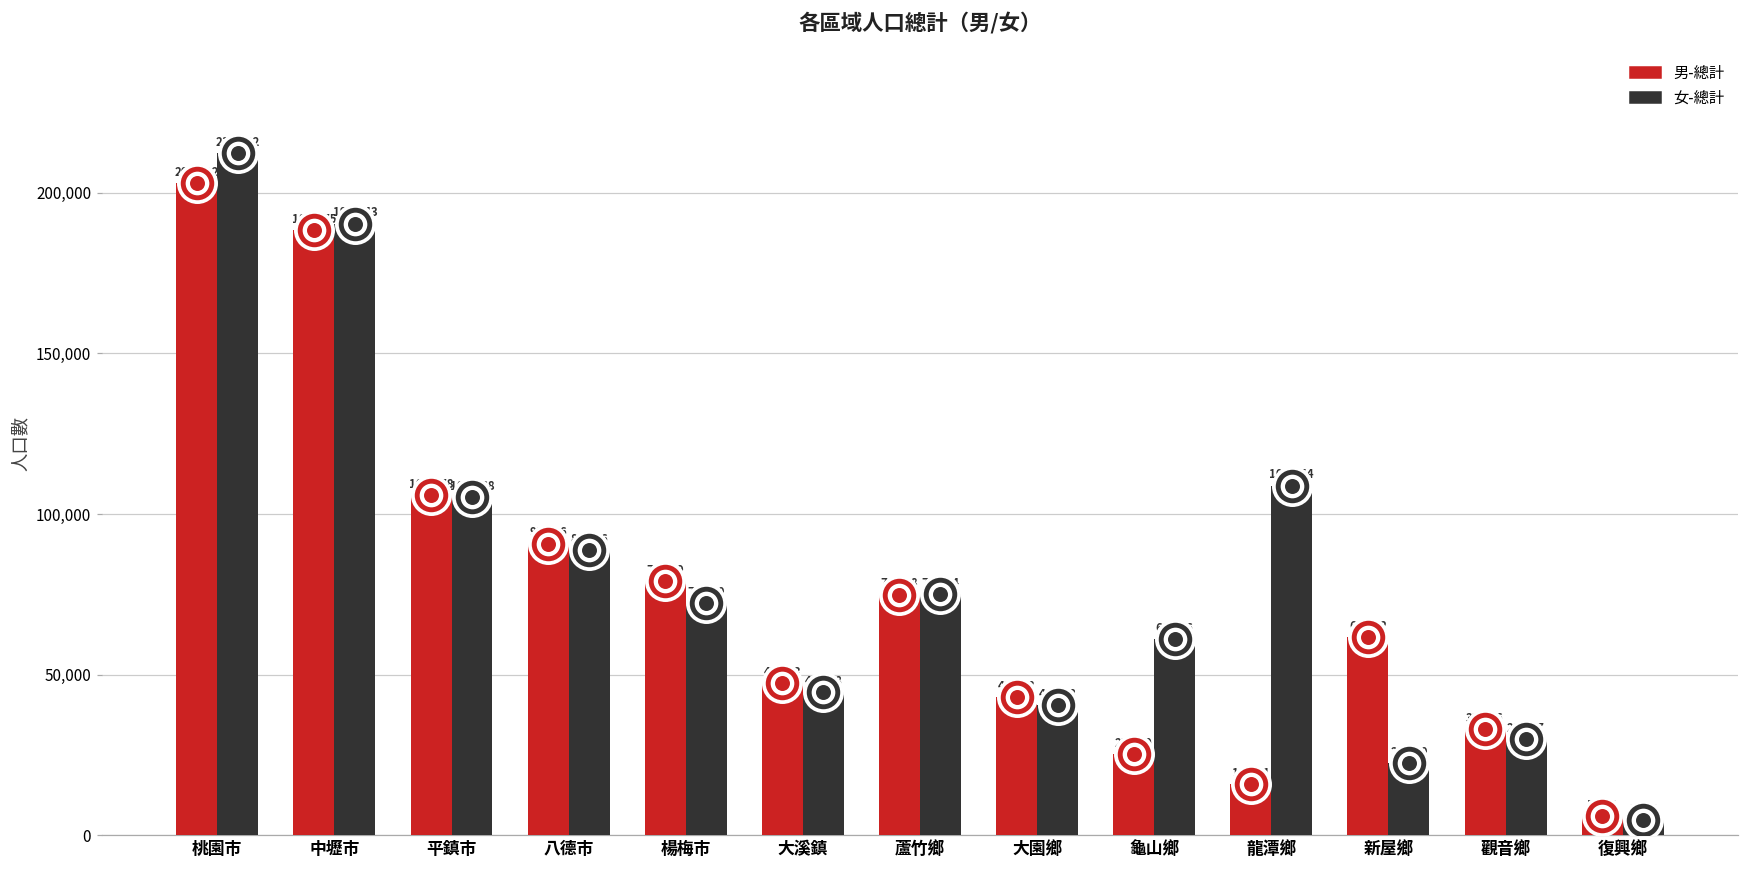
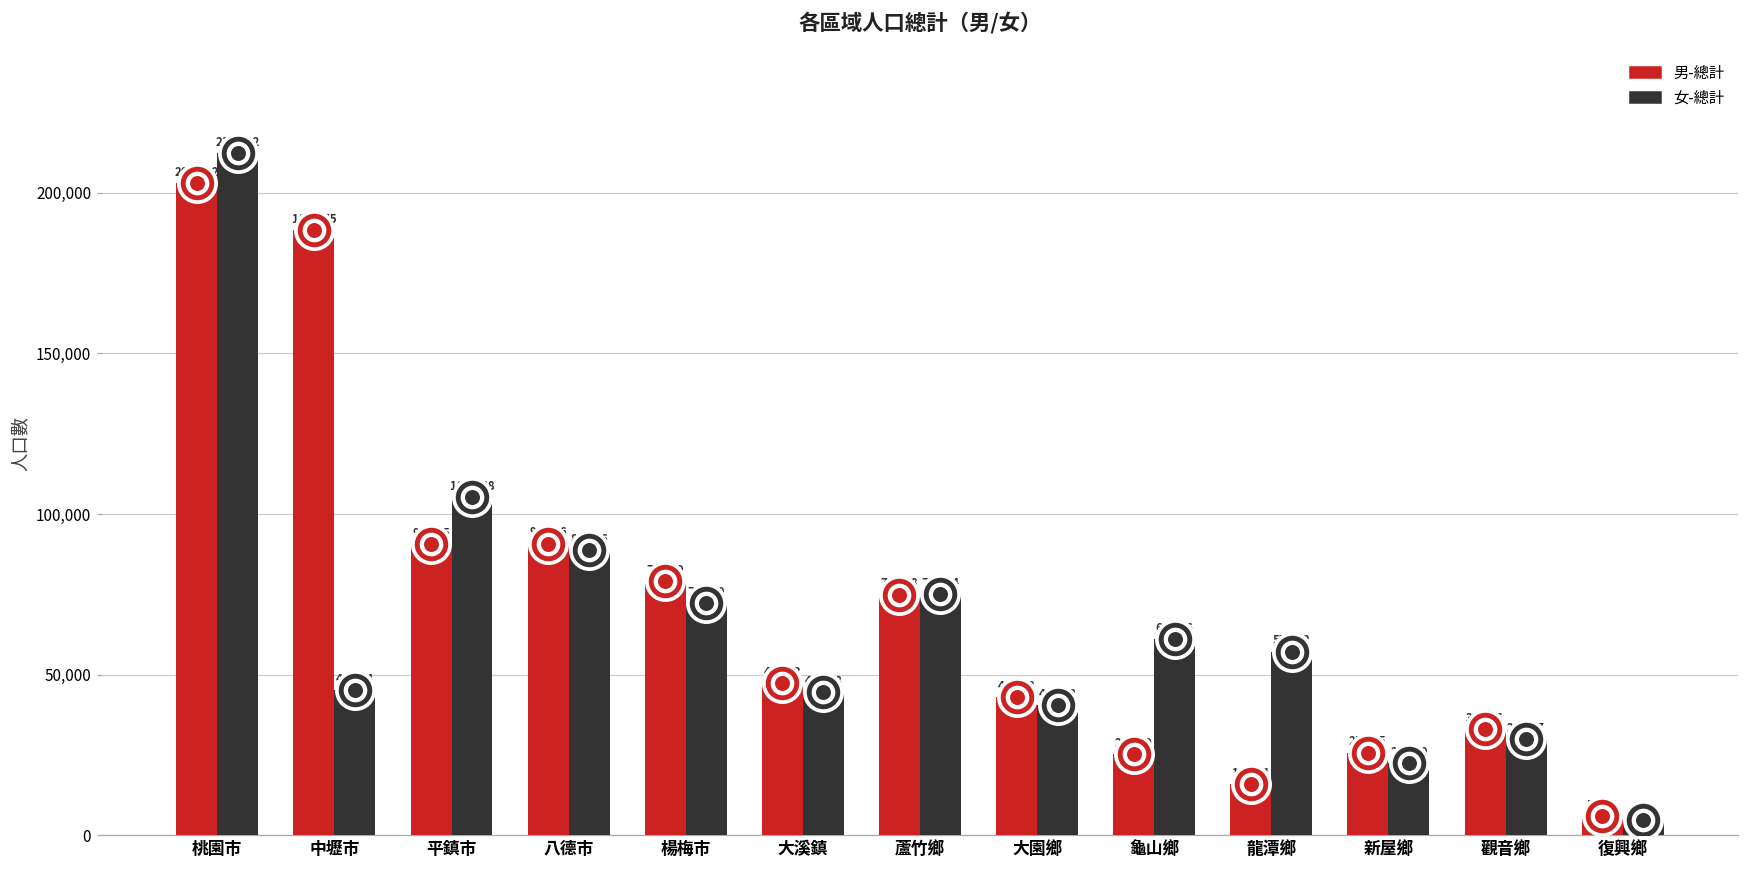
  {
    "男-總計": {
      "桃園市": "203,112",
      "中壢市": "188,475",
-     "平鎮市": "105,878",
+     "平鎮市": "90,635",
      "八德市": "90,786",
      "楊梅市": "79,079",
      "大溪鎮": "47,333",
      "蘆竹鄉": "74,888",
      "大園鄉": "43,088",
      "龜山鄉": "25,290",
      "龍潭鄉": "15,801",
-     "新屋鄉": "61,682",
+     "新屋鄉": "25,705",
      "觀音鄉": "33,056",
      "復興鄉": "5,893"
    },
    "女-總計": {
      "桃園市": "212,302",
-     "中壢市": "190,443",
+     "中壢市": "45,144",
      "平鎮市": "105,268",
      "八德市": "88,716",
      "楊梅市": "72,300",
      "大溪鎮": "44,628",
      "蘆竹鄉": "74,964",
      "大園鄉": "40,498",
      "龜山鄉": "60,926",
-     "龍潭鄉": "108,854",
+     "龍潭鄉": "57,122",
      "新屋鄉": "22,320",
      "觀音鄉": "29,947",
      "復興鄉": "4,732"
    }
  }
